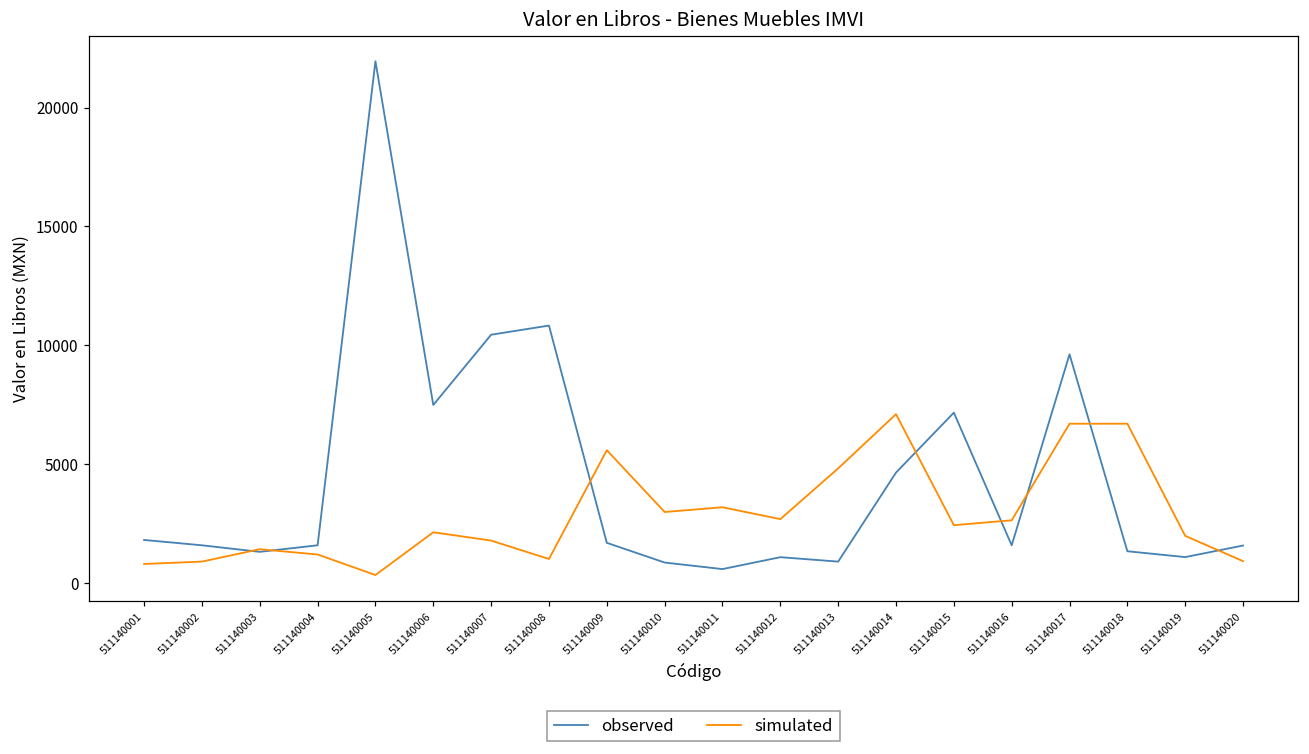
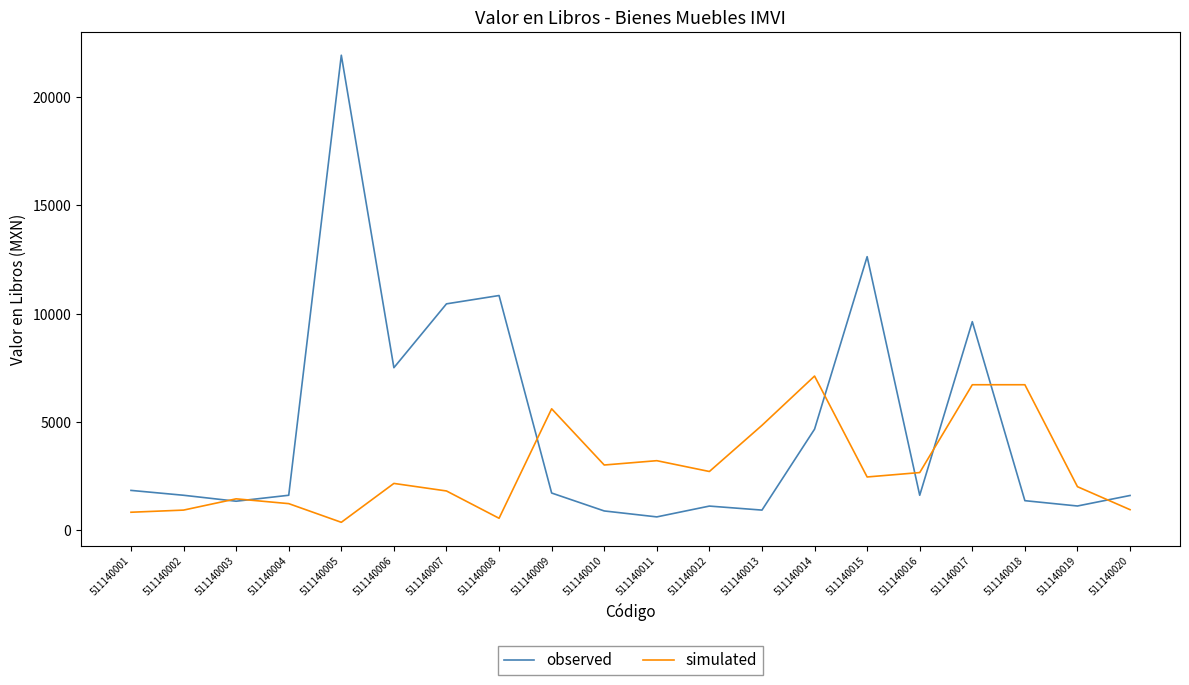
  {
    "observed": {
      "511140001": 1800,
      "511140002": 1600,
      "511140004": 1600,
      "511140005": 21900,
      "511140006": 7500,
      "511140007": 10500,
      "511140008": 10800,
      "511140009": 1700,
      "511140010": 900,
      "511140011": 600,
      "511140012": 1100,
      "511140013": 900,
      "511140014": 4700,
-     "511140015": 7200,
+     "511140015": 12600,
      "511140016": 1600,
      "511140017": 9600,
      "511140018": 1400,
      "511140019": 1100,
      "511140020": 1600
    },
    "simulated": {
      "511140001": 800,
      "511140002": 900,
      "511140004": 1200,
      "511140005": 400,
      "511140006": 2100,
      "511140007": 1800,
-     "511140008": 1000,
+     "511140008": 500,
      "511140009": 5600,
      "511140010": 3000,
      "511140011": 3200,
      "511140012": 2700,
      "511140013": 4800,
      "511140014": 7100,
      "511140015": 2400,
      "511140016": 2700,
      "511140017": 6700,
      "511140018": 6700,
      "511140019": 2000,
      "511140020": 900
    }
  }
